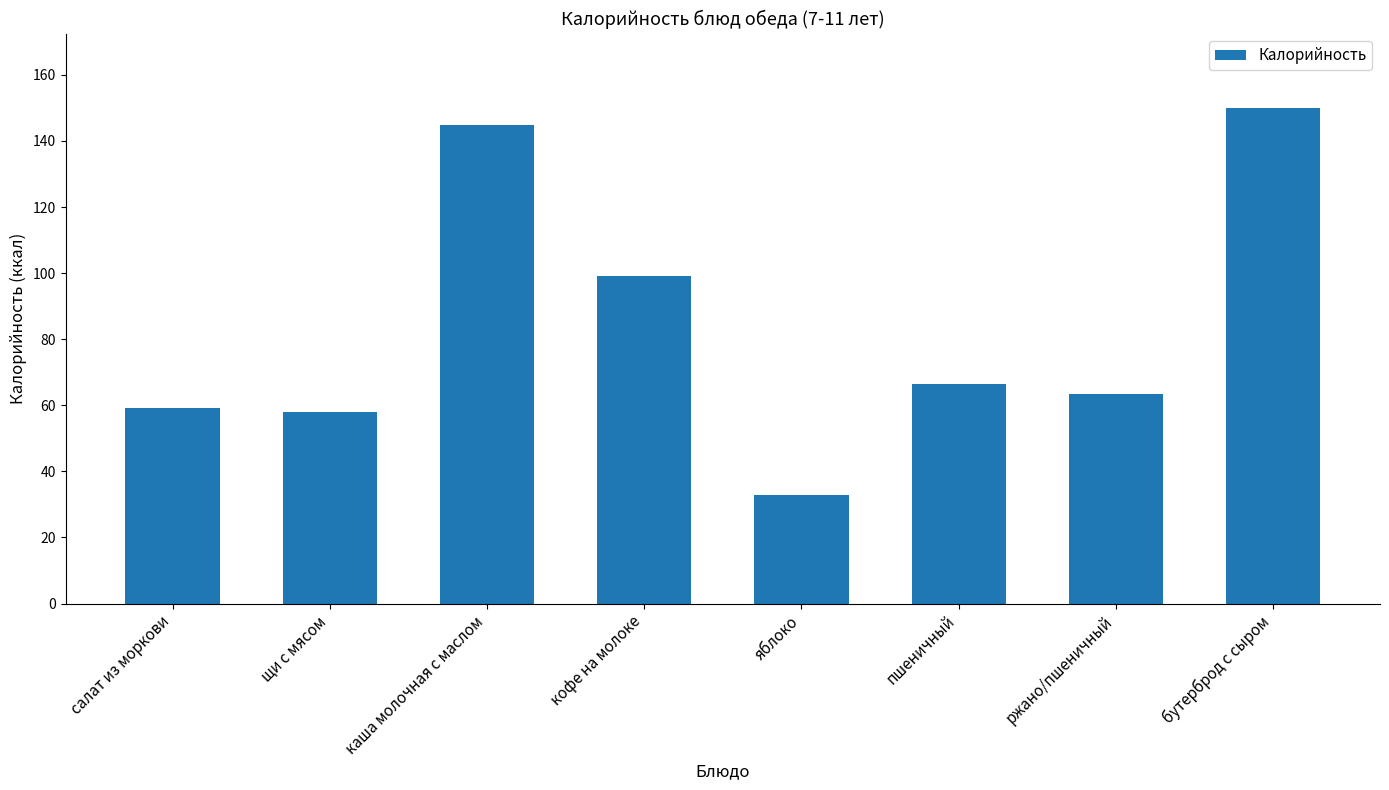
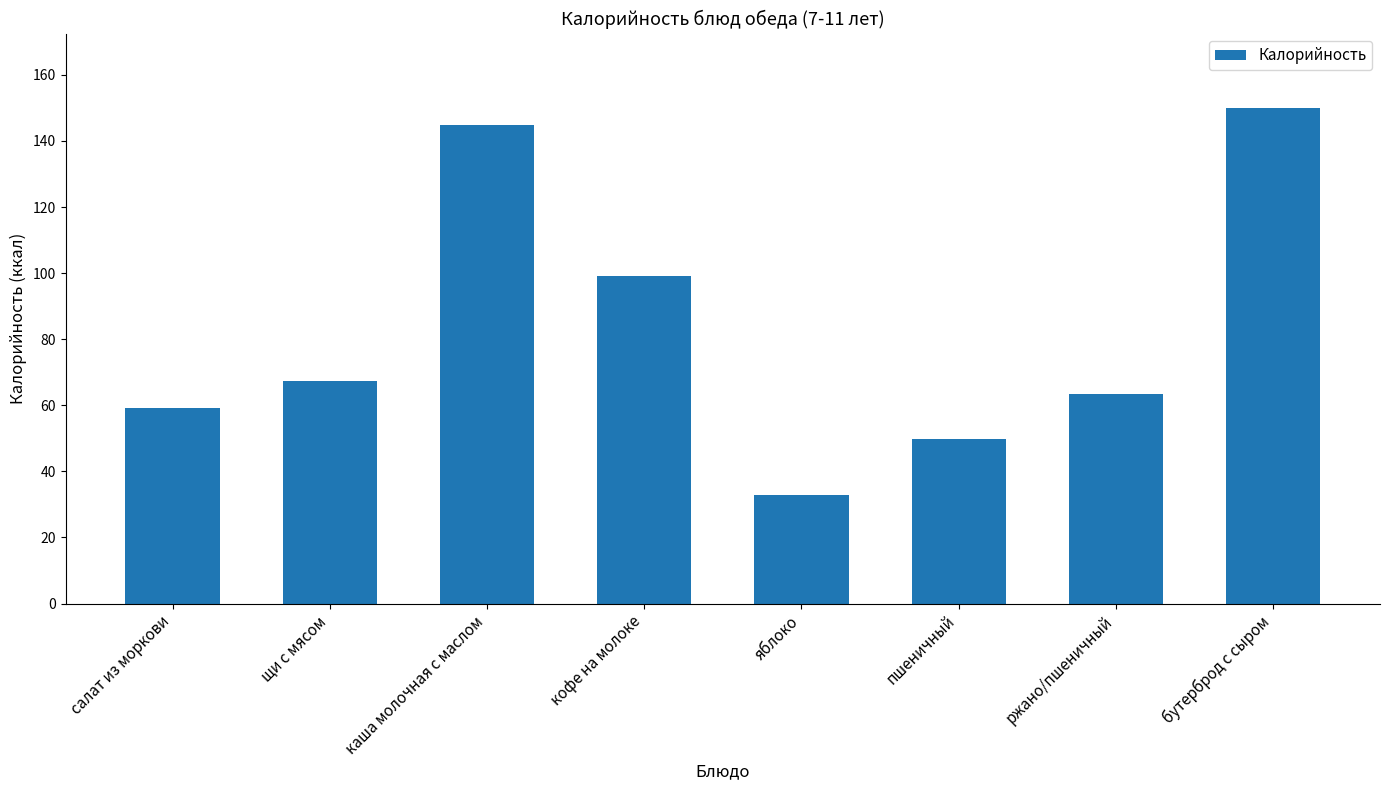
  {
    "салат из моркови": 59,
-   "щи с мясом": 58,
+   "щи с мясом": 67,
    "каша молочная с маслом": 145,
    "кофе на молоке": 99,
    "яблоко": 33,
-   "пшеничный": 66,
+   "пшеничный": 50,
    "ржано/пшеничный": 63,
    "бутерброд с сыром": 150
  }
